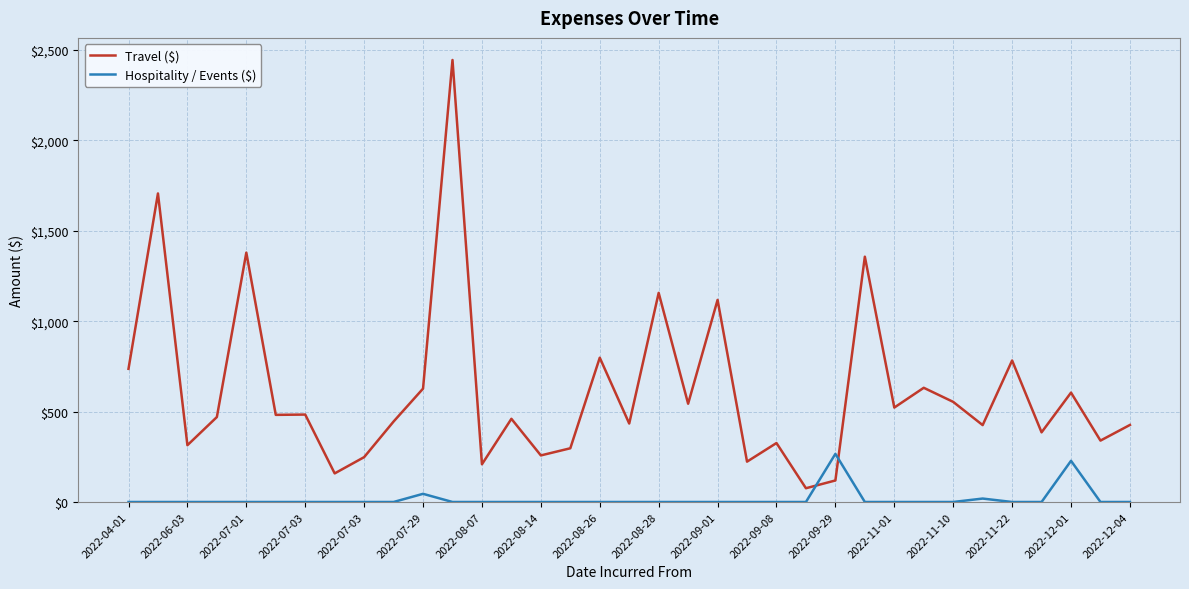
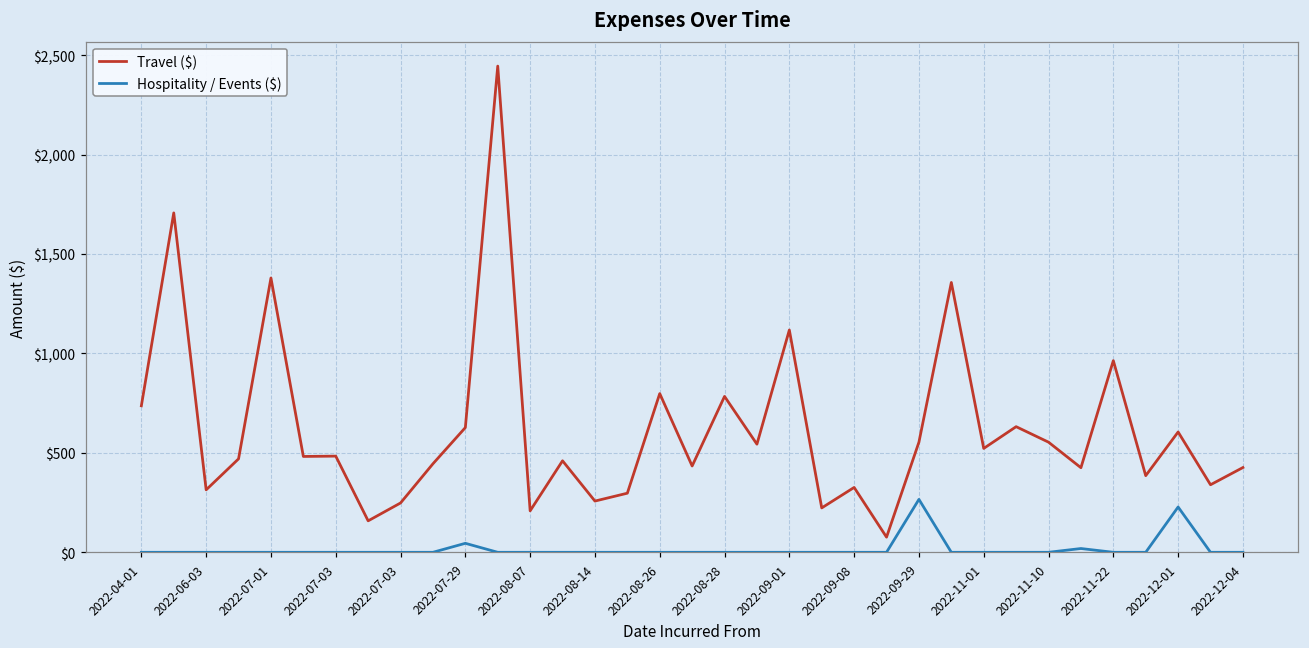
  {
    "Travel ($)": {
      "2022-07-01": "$1,380",
      "2022-07-29": "$630",
      "2022-08-14": "$260",
-     "2022-08-28": "$1,160",
+     "2022-08-28": "$780",
      "2022-09-08": "$330",
-     "2022-09-29": "$120",
+     "2022-09-29": "$550",
      "2022-11-10": "$550",
-     "2022-11-22": "$780"
+     "2022-11-22": "$960"
    },
    "Hospitality / Events ($)": {
      "2022-07-01": "$0",
      "2022-07-29": "$50",
      "2022-08-14": "$0",
      "2022-08-28": "$0",
      "2022-09-08": "$0",
      "2022-09-29": "$270",
      "2022-11-10": "$0",
      "2022-11-22": "$0"
    }
  }
